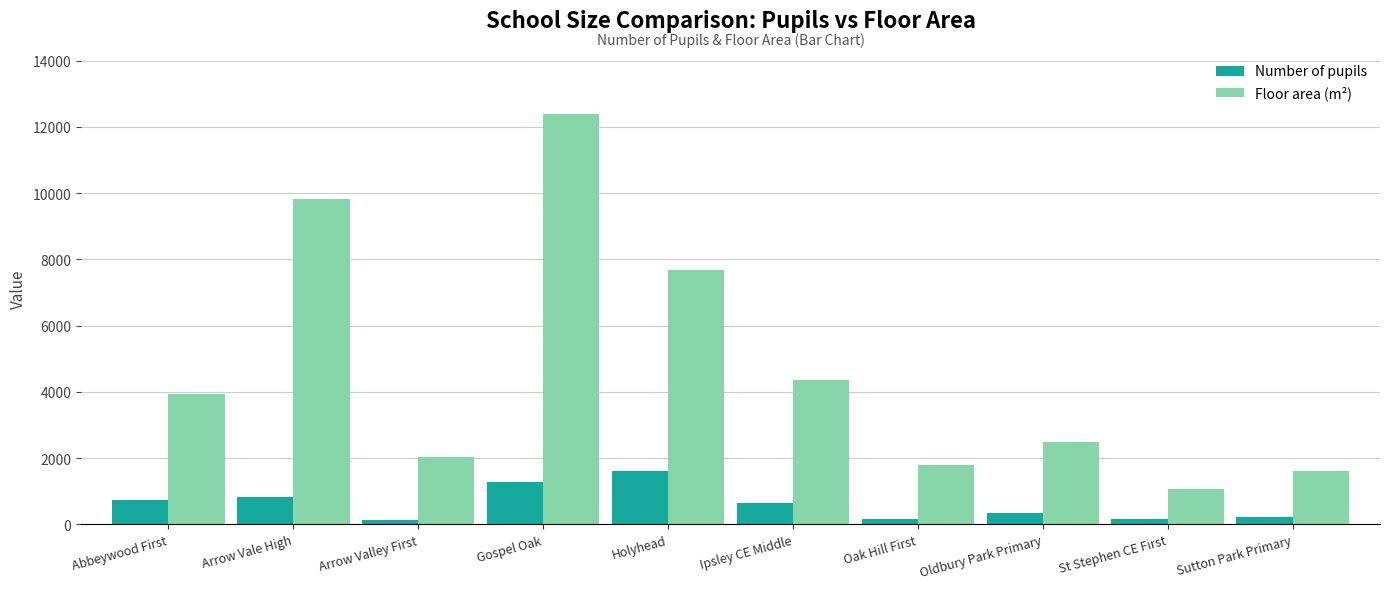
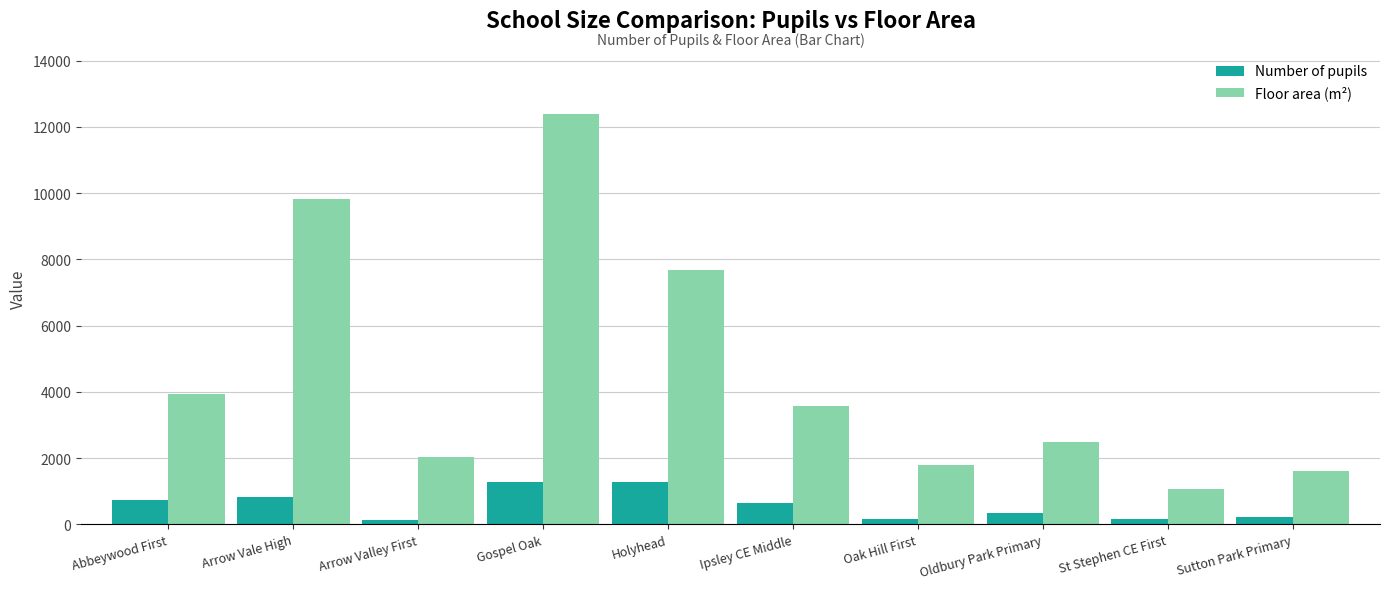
  {
    "Number of pupils": {
      "Abbeywood First": 700,
      "Arrow Vale High": 800,
      "Arrow Valley First": 100,
      "Gospel Oak": 1300,
-     "Holyhead": 1600,
+     "Holyhead": 1300,
      "Ipsley CE Middle": 700,
      "Oak Hill First": 200,
      "Oldbury Park Primary": 400,
      "St Stephen CE First": 200,
      "Sutton Park Primary": 200
    },
    "Floor area (m²)": {
      "Abbeywood First": 3900,
      "Arrow Vale High": 9800,
      "Arrow Valley First": 2000,
      "Gospel Oak": 12400,
      "Holyhead": 7700,
-     "Ipsley CE Middle": 4400,
+     "Ipsley CE Middle": 3600,
      "Oak Hill First": 1800,
      "Oldbury Park Primary": 2500,
      "St Stephen CE First": 1100,
      "Sutton Park Primary": 1600
    }
  }
